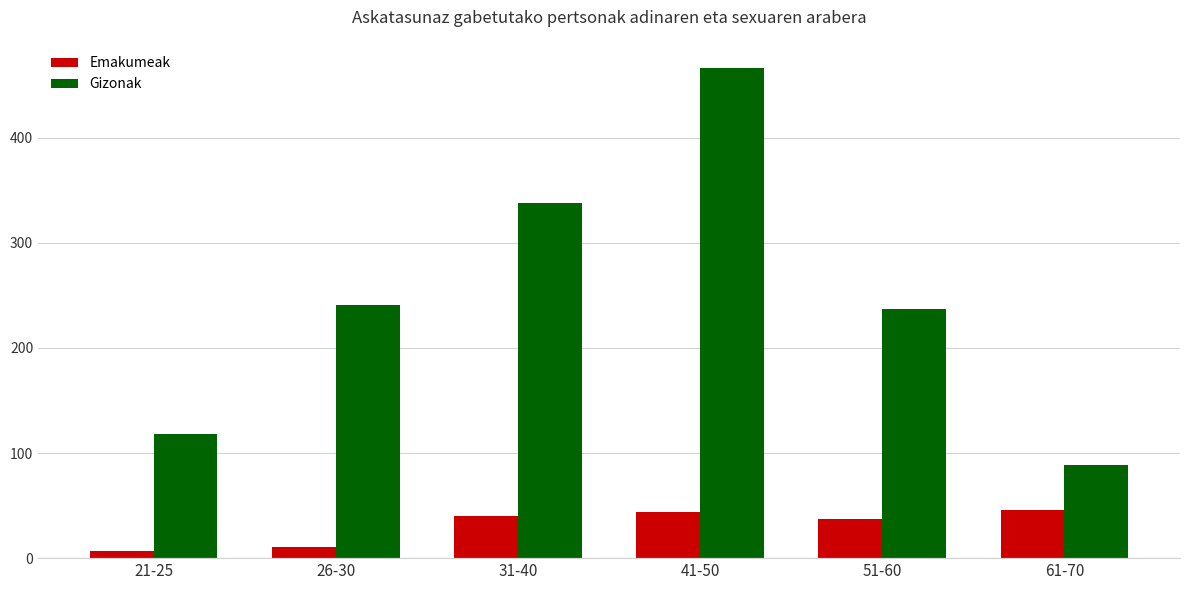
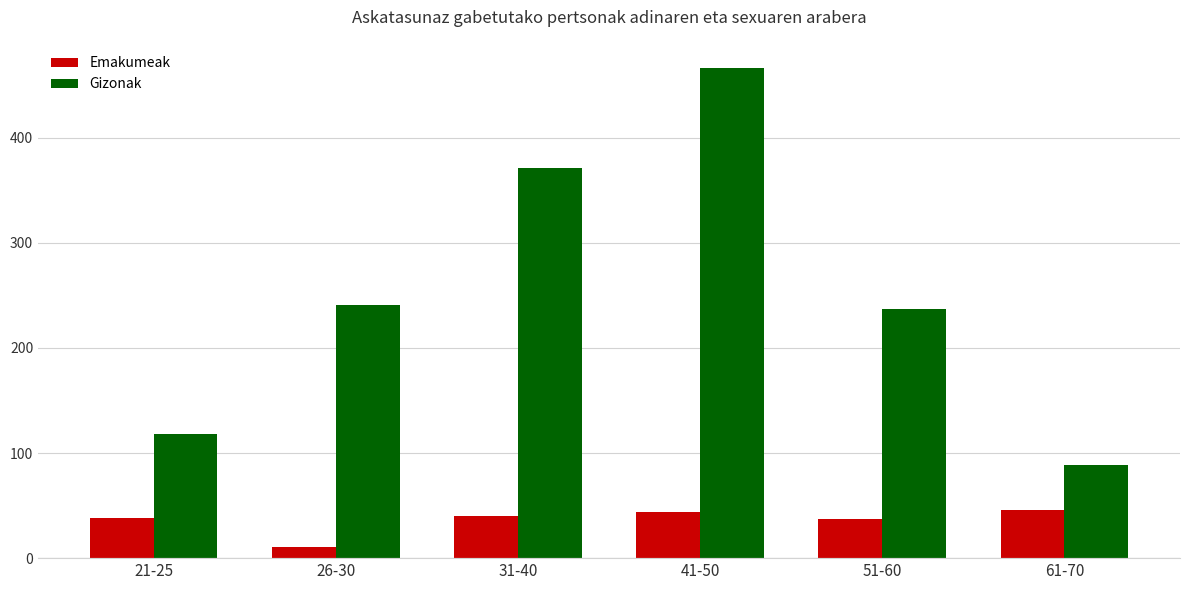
  {
    "Emakumeak": {
-     "21-25": 7,
+     "21-25": 38,
      "26-30": 11,
      "31-40": 40,
      "41-50": 44,
      "51-60": 37,
      "61-70": 46
    },
    "Gizonak": {
      "21-25": 118,
      "26-30": 241,
-     "31-40": 338,
+     "31-40": 371,
      "41-50": 466,
      "51-60": 237,
      "61-70": 89
    }
  }
